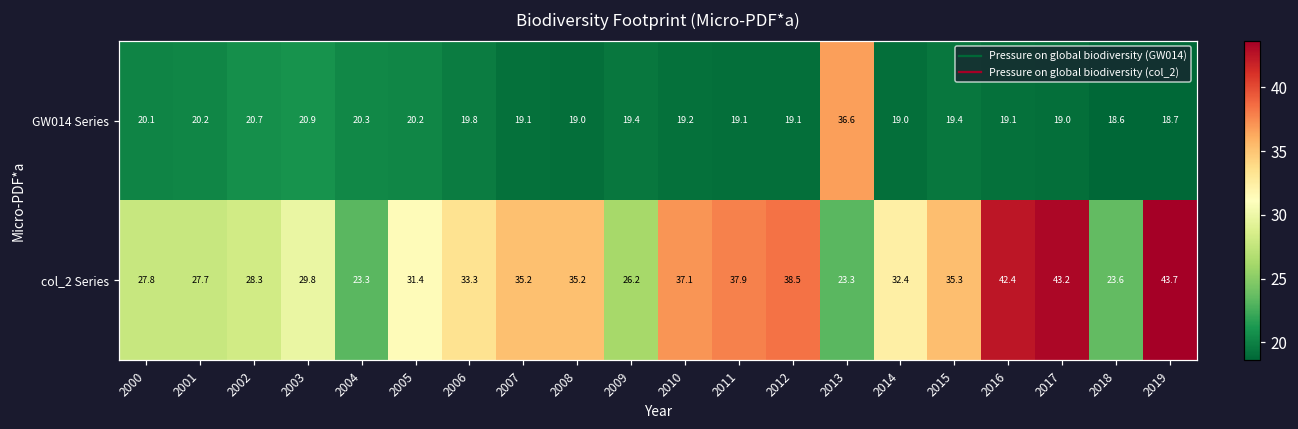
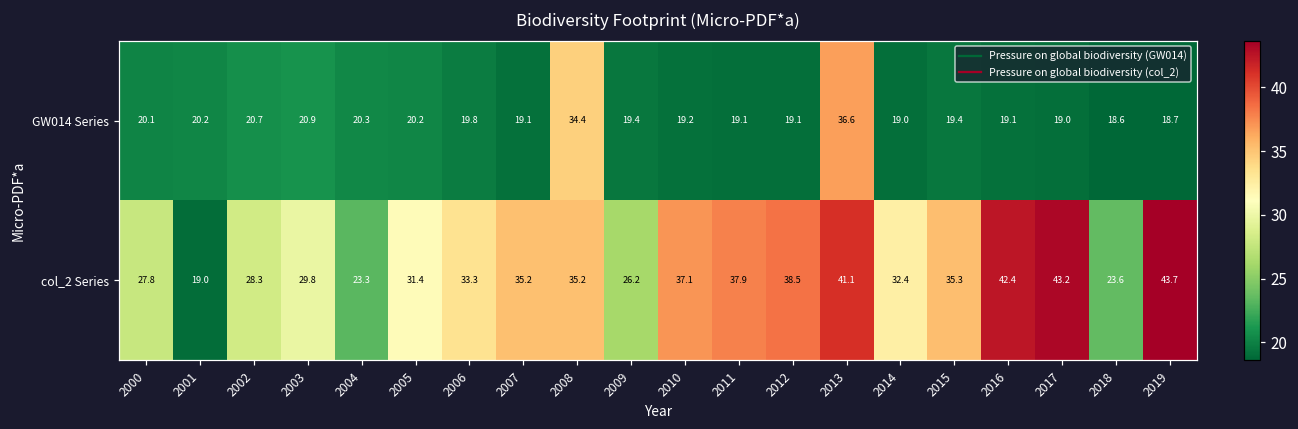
  {
    "GW014 Series": {
      "2000": 20.1,
      "2001": 20.2,
      "2002": 20.7,
      "2003": 20.9,
      "2004": 20.3,
      "2005": 20.2,
      "2006": 19.8,
      "2007": 19.1,
-     "2008": 19.0,
+     "2008": 34.4,
      "2009": 19.4,
      "2010": 19.2,
      "2011": 19.1,
      "2012": 19.1,
      "2013": 36.6,
      "2014": 19.0,
      "2015": 19.4,
      "2016": 19.1,
      "2017": 19.0,
      "2018": 18.6,
      "2019": 18.7
    },
    "col_2 Series": {
      "2000": 27.8,
-     "2001": 27.7,
+     "2001": 19.0,
      "2002": 28.3,
      "2003": 29.8,
      "2004": 23.3,
      "2005": 31.4,
      "2006": 33.3,
      "2007": 35.2,
      "2008": 35.2,
      "2009": 26.2,
      "2010": 37.1,
      "2011": 37.9,
      "2012": 38.5,
-     "2013": 23.3,
+     "2013": 41.1,
      "2014": 32.4,
      "2015": 35.3,
      "2016": 42.4,
      "2017": 43.2,
      "2018": 23.6,
      "2019": 43.7
    }
  }
